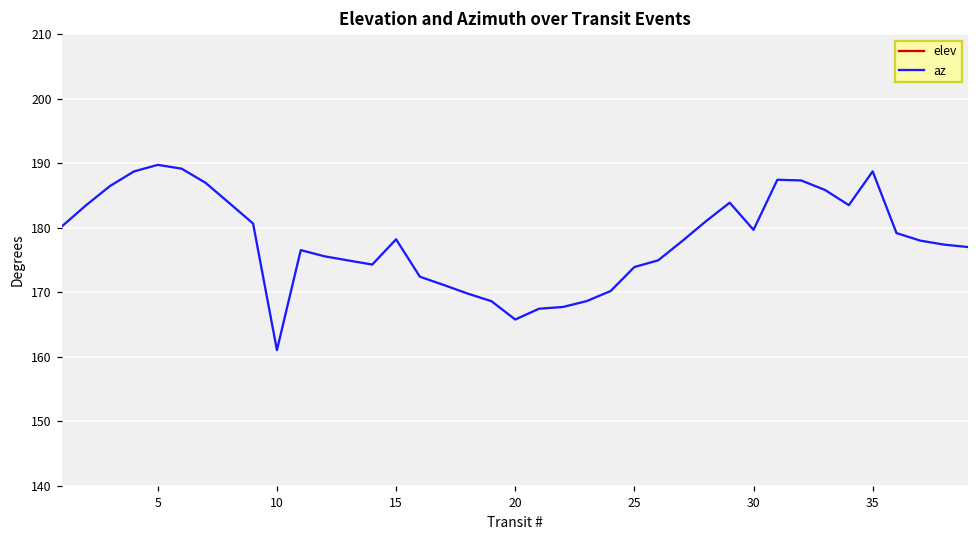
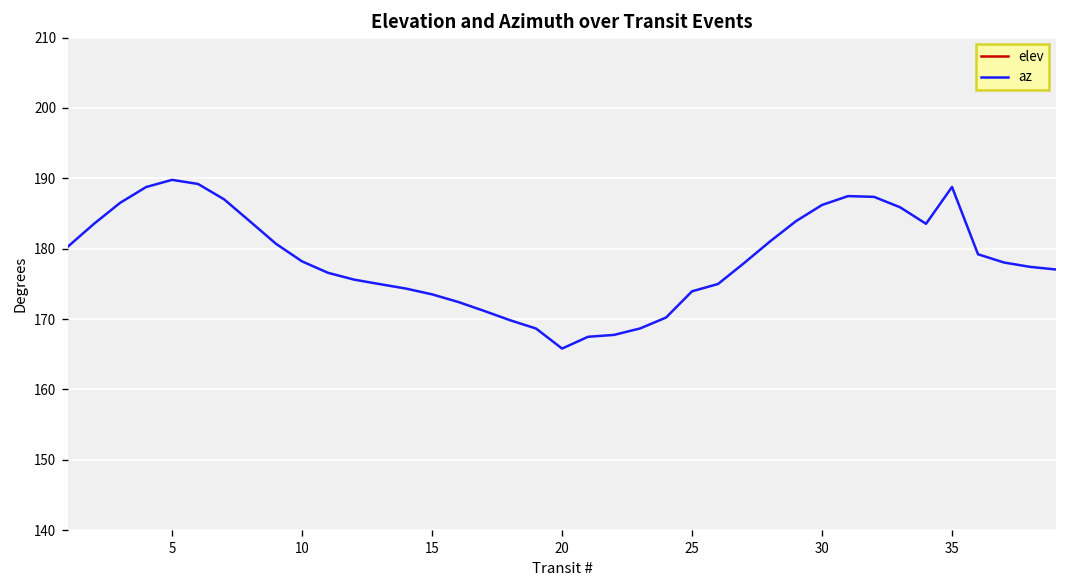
  {
    "az": {
      "5": 190,
-     "10": 161,
-     "15": 178,
+     "10": 178,
+     "15": 174,
      "20": 166,
      "25": 174,
-     "30": 180,
+     "30": 186,
      "35": 189
    }
  }
